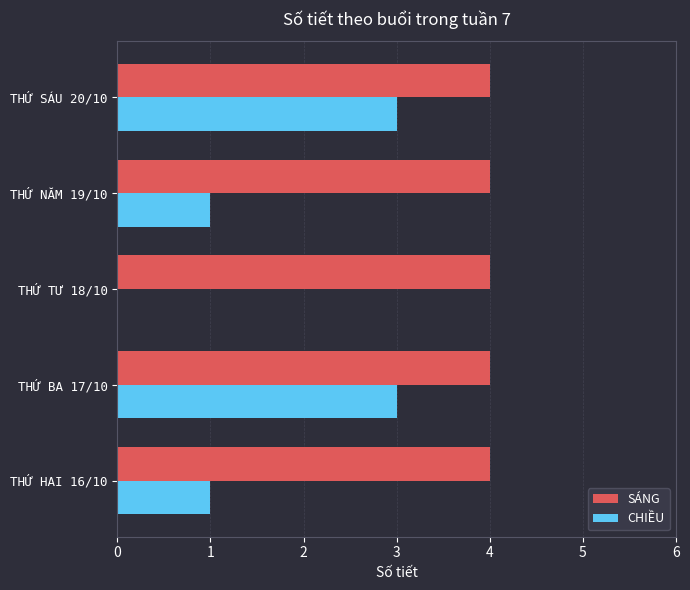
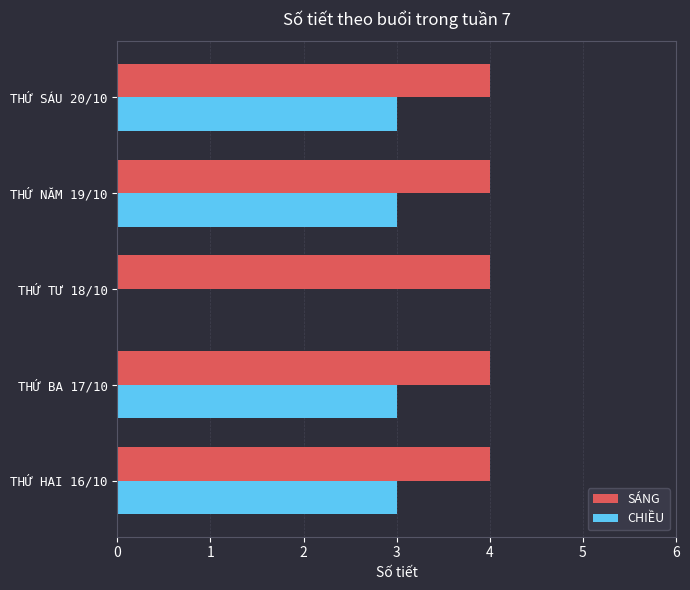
  {
    "SÁNG": {
      "THỨ SÁU 20/10": 4,
      "THỨ NĂM 19/10": 4,
      "THỨ TƯ 18/10": 4,
      "THỨ BA 17/10": 4,
      "THỨ HAI 16/10": 4
    },
    "CHIỀU": {
      "THỨ SÁU 20/10": 3,
-     "THỨ NĂM 19/10": 1,
+     "THỨ NĂM 19/10": 3,
      "THỨ TƯ 18/10": 0,
      "THỨ BA 17/10": 3,
-     "THỨ HAI 16/10": 1
+     "THỨ HAI 16/10": 3
    }
  }
